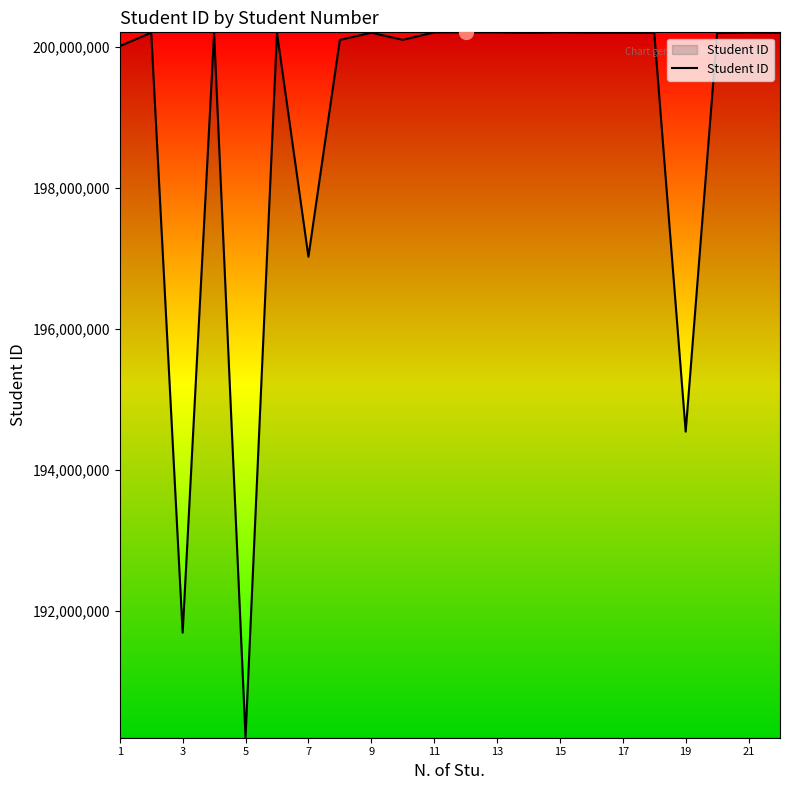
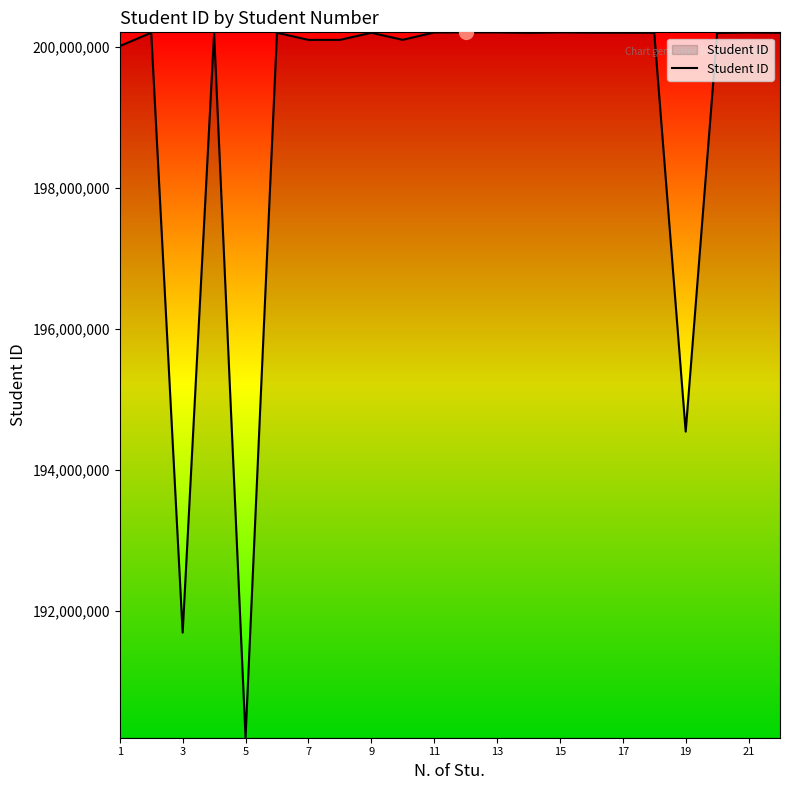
  {
    "Student ID": {
      "1": "200,000,000",
      "3": "191,700,000",
      "5": "190,200,000",
-     "7": "197,000,000",
+     "7": "200,100,000",
      "9": "200,200,000",
      "11": "200,200,000",
      "13": "200,200,000",
      "15": "200,200,000",
      "17": "200,200,000",
      "19": "194,500,000",
      "21": "200,200,000"
    }
  }
